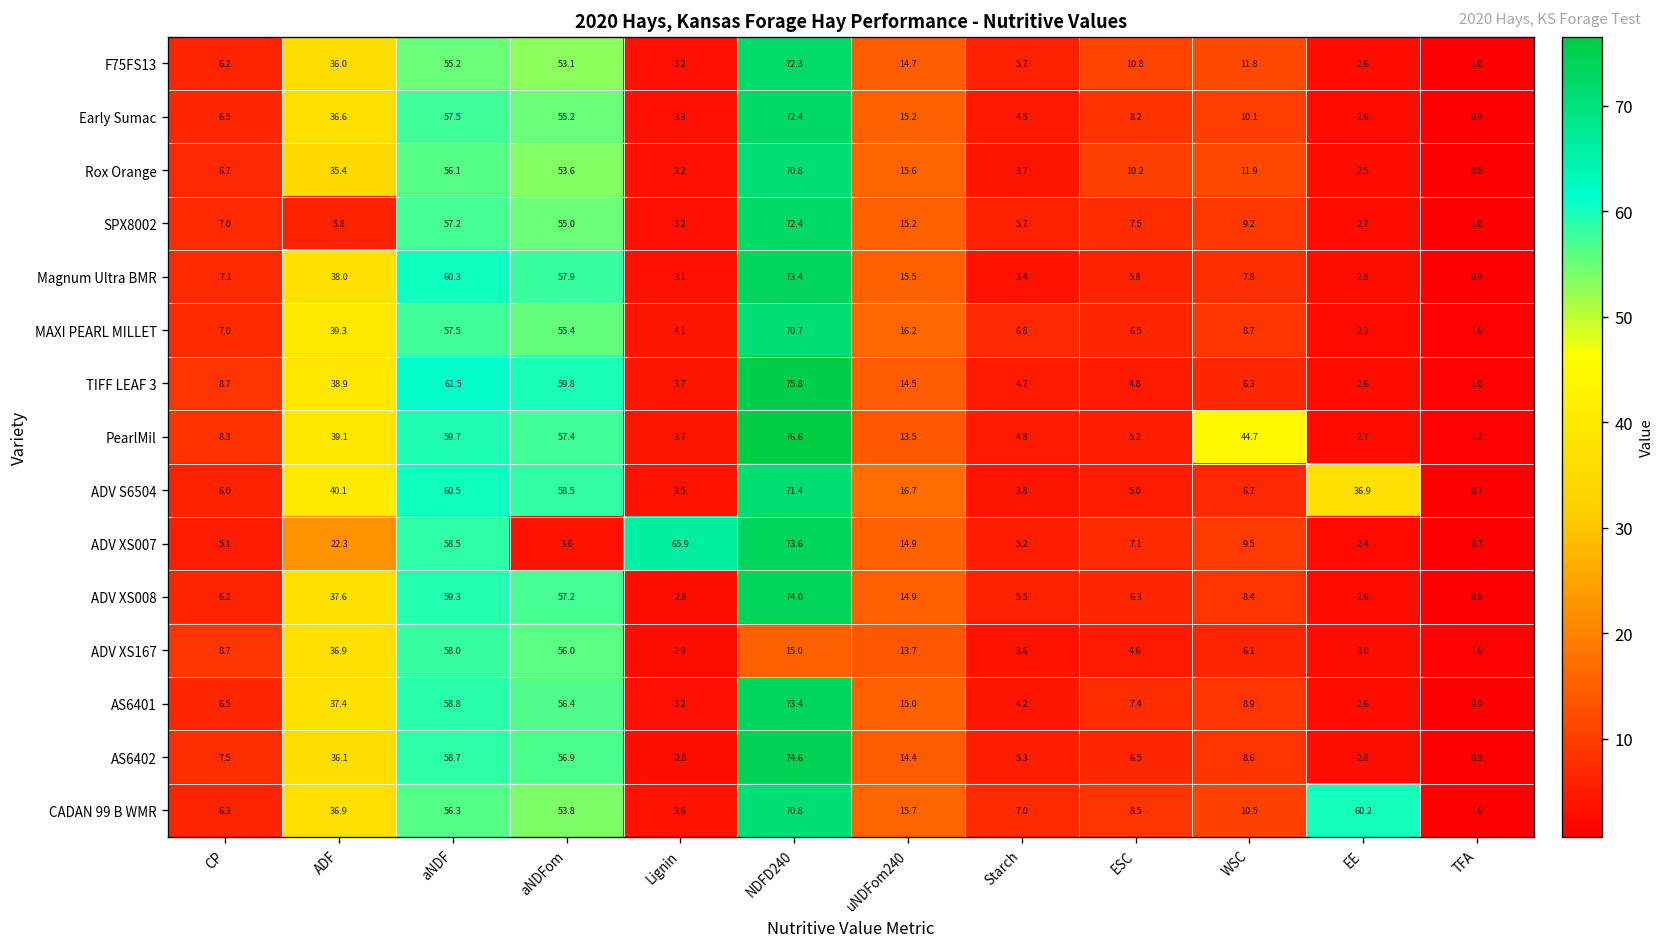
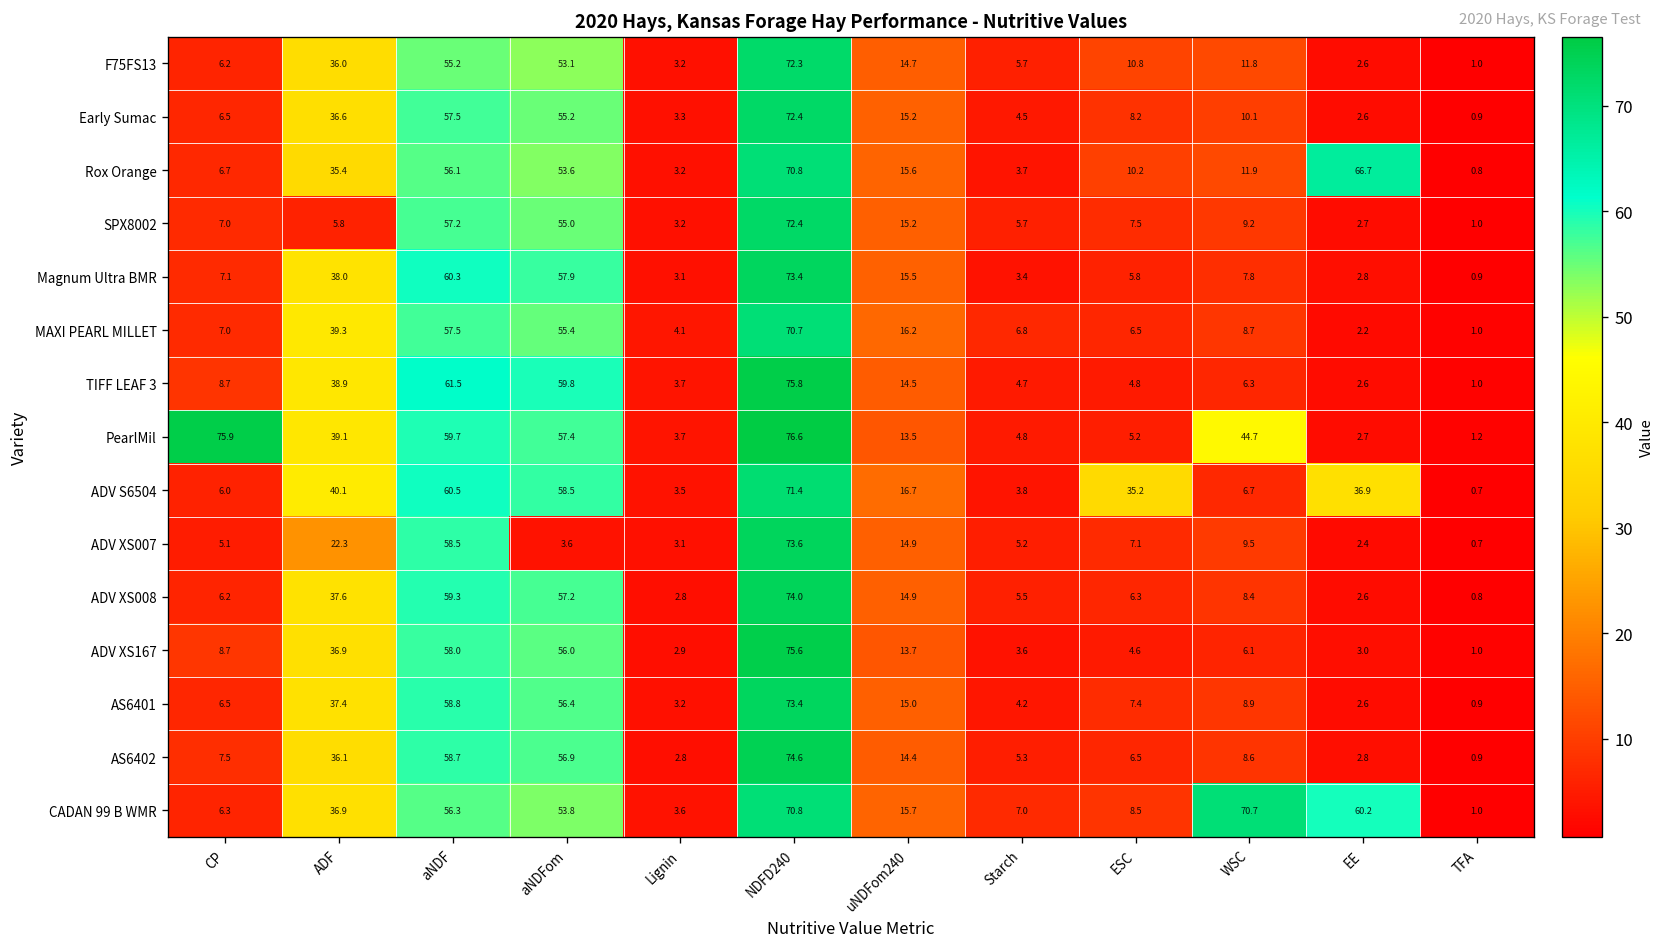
  {
    "F75FS13": {
      "CP": 6.2,
      "ADF": 36.0,
      "aNDF": 55.2,
      "aNDFom": 53.1,
      "Lignin": 3.2,
      "NDFD240": 72.3,
      "uNDFom240": 14.7,
      "Starch": 5.7,
      "ESC": 10.8,
      "WSC": 11.8,
      "EE": 2.6,
      "TFA": 1.0
    },
    "Early Sumac": {
      "CP": 6.5,
      "ADF": 36.6,
      "aNDF": 57.5,
      "aNDFom": 55.2,
      "Lignin": 3.3,
      "NDFD240": 72.4,
      "uNDFom240": 15.2,
      "Starch": 4.5,
      "ESC": 8.2,
      "WSC": 10.1,
      "EE": 2.6,
      "TFA": 0.9
    },
    "Rox Orange": {
      "CP": 6.7,
      "ADF": 35.4,
      "aNDF": 56.1,
      "aNDFom": 53.6,
      "Lignin": 3.2,
      "NDFD240": 70.8,
      "uNDFom240": 15.6,
      "Starch": 3.7,
      "ESC": 10.2,
      "WSC": 11.9,
-     "EE": 2.5,
+     "EE": 66.7,
      "TFA": 0.8
    },
    "SPX8002": {
      "CP": 7.0,
      "ADF": 5.8,
      "aNDF": 57.2,
      "aNDFom": 55.0,
      "Lignin": 3.2,
      "NDFD240": 72.4,
      "uNDFom240": 15.2,
      "Starch": 5.7,
      "ESC": 7.5,
      "WSC": 9.2,
      "EE": 2.7,
      "TFA": 1.0
    },
    "Magnum Ultra BMR": {
      "CP": 7.1,
      "ADF": 38.0,
      "aNDF": 60.3,
      "aNDFom": 57.9,
      "Lignin": 3.1,
      "NDFD240": 73.4,
      "uNDFom240": 15.5,
      "Starch": 3.4,
      "ESC": 5.8,
      "WSC": 7.8,
      "EE": 2.8,
      "TFA": 0.9
    },
    "MAXI PEARL MILLET": {
      "CP": 7.0,
      "ADF": 39.3,
      "aNDF": 57.5,
      "aNDFom": 55.4,
      "Lignin": 4.1,
      "NDFD240": 70.7,
      "uNDFom240": 16.2,
      "Starch": 6.8,
      "ESC": 6.5,
      "WSC": 8.7,
      "EE": 2.2,
      "TFA": 1.0
    },
    "TIFF LEAF 3": {
      "CP": 8.7,
      "ADF": 38.9,
      "aNDF": 61.5,
      "aNDFom": 59.8,
      "Lignin": 3.7,
      "NDFD240": 75.8,
      "uNDFom240": 14.5,
      "Starch": 4.7,
      "ESC": 4.8,
      "WSC": 6.3,
      "EE": 2.6,
      "TFA": 1.0
    },
    "PearlMil": {
-     "CP": 8.3,
+     "CP": 75.9,
      "ADF": 39.1,
      "aNDF": 59.7,
      "aNDFom": 57.4,
      "Lignin": 3.7,
      "NDFD240": 76.6,
      "uNDFom240": 13.5,
      "Starch": 4.8,
      "ESC": 5.2,
      "WSC": 44.7,
      "EE": 2.7,
      "TFA": 1.2
    },
    "ADV S6504": {
      "CP": 6.0,
      "ADF": 40.1,
      "aNDF": 60.5,
      "aNDFom": 58.5,
      "Lignin": 3.5,
      "NDFD240": 71.4,
      "uNDFom240": 16.7,
      "Starch": 3.8,
-     "ESC": 5.0,
+     "ESC": 35.2,
      "WSC": 6.7,
      "EE": 36.9,
      "TFA": 0.7
    },
    "ADV XS007": {
      "CP": 5.1,
      "ADF": 22.3,
      "aNDF": 58.5,
      "aNDFom": 3.6,
-     "Lignin": 65.9,
+     "Lignin": 3.1,
      "NDFD240": 73.6,
      "uNDFom240": 14.9,
      "Starch": 5.2,
      "ESC": 7.1,
      "WSC": 9.5,
      "EE": 2.4,
      "TFA": 0.7
    },
    "ADV XS008": {
      "CP": 6.2,
      "ADF": 37.6,
      "aNDF": 59.3,
      "aNDFom": 57.2,
      "Lignin": 2.8,
      "NDFD240": 74.0,
      "uNDFom240": 14.9,
      "Starch": 5.5,
      "ESC": 6.3,
      "WSC": 8.4,
      "EE": 2.6,
      "TFA": 0.8
    },
    "ADV XS167": {
      "CP": 8.7,
      "ADF": 36.9,
      "aNDF": 58.0,
      "aNDFom": 56.0,
      "Lignin": 2.9,
-     "NDFD240": 15.0,
+     "NDFD240": 75.6,
      "uNDFom240": 13.7,
      "Starch": 3.6,
      "ESC": 4.6,
      "WSC": 6.1,
      "EE": 3.0,
      "TFA": 1.0
    },
    "AS6401": {
      "CP": 6.5,
      "ADF": 37.4,
      "aNDF": 58.8,
      "aNDFom": 56.4,
      "Lignin": 3.2,
      "NDFD240": 73.4,
      "uNDFom240": 15.0,
      "Starch": 4.2,
      "ESC": 7.4,
      "WSC": 8.9,
      "EE": 2.6,
      "TFA": 0.9
    },
    "AS6402": {
      "CP": 7.5,
      "ADF": 36.1,
      "aNDF": 58.7,
      "aNDFom": 56.9,
      "Lignin": 2.8,
      "NDFD240": 74.6,
      "uNDFom240": 14.4,
      "Starch": 5.3,
      "ESC": 6.5,
      "WSC": 8.6,
      "EE": 2.8,
      "TFA": 0.9
    },
    "CADAN 99 B WMR": {
      "CP": 6.3,
      "ADF": 36.9,
      "aNDF": 56.3,
      "aNDFom": 53.8,
      "Lignin": 3.6,
      "NDFD240": 70.8,
      "uNDFom240": 15.7,
      "Starch": 7.0,
      "ESC": 8.5,
-     "WSC": 10.5,
+     "WSC": 70.7,
      "EE": 60.2,
      "TFA": 1.0
    }
  }
